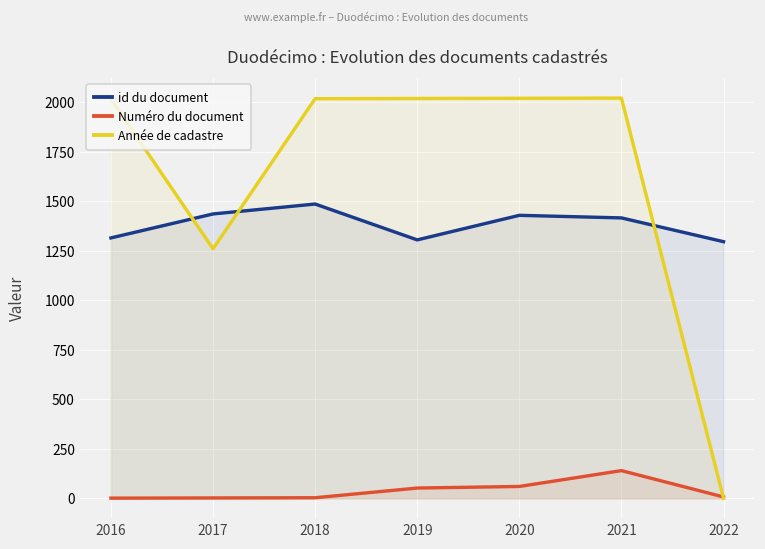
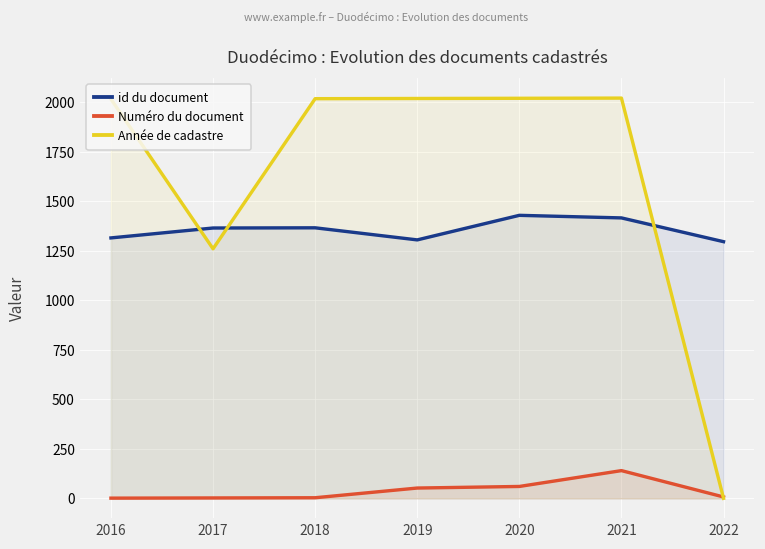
  {
    "id du document": {
      "2016": 1320,
-     "2017": 1440,
-     "2018": 1490,
+     "2017": 1370,
+     "2018": 1370,
      "2019": 1310,
      "2020": 1430,
      "2021": 1420,
      "2022": 1300
    },
    "Numéro du document": {
      "2016": 0,
      "2017": 0,
      "2018": 0,
      "2019": 50,
      "2020": 60,
      "2021": 140
    },
    "Année de cadastre": {
      "2017": 1260,
      "2018": 2020,
      "2019": 2020,
      "2020": 2020,
      "2021": 2020
    }
  }
